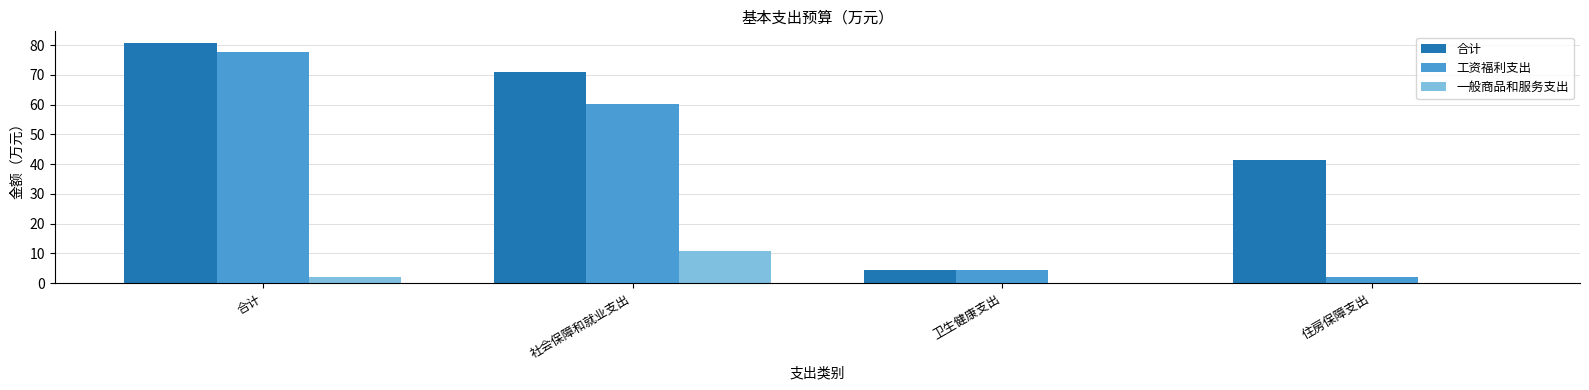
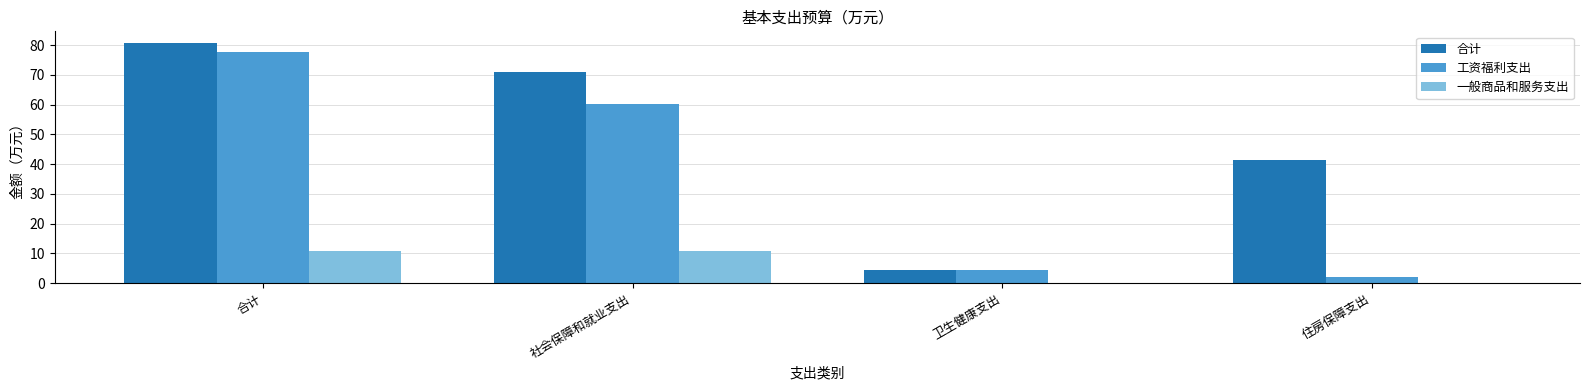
  {
    "合计": {
      "合计": 81,
      "社会保障和就业支出": 71,
      "卫生健康支出": 5,
      "住房保障支出": 41
    },
    "工资福利支出": {
      "合计": 78,
      "社会保障和就业支出": 60,
      "卫生健康支出": 5,
      "住房保障支出": 2
    },
    "一般商品和服务支出": {
-     "合计": 2,
+     "合计": 11,
      "社会保障和就业支出": 11,
      "卫生健康支出": 0,
      "住房保障支出": 0
    }
  }
